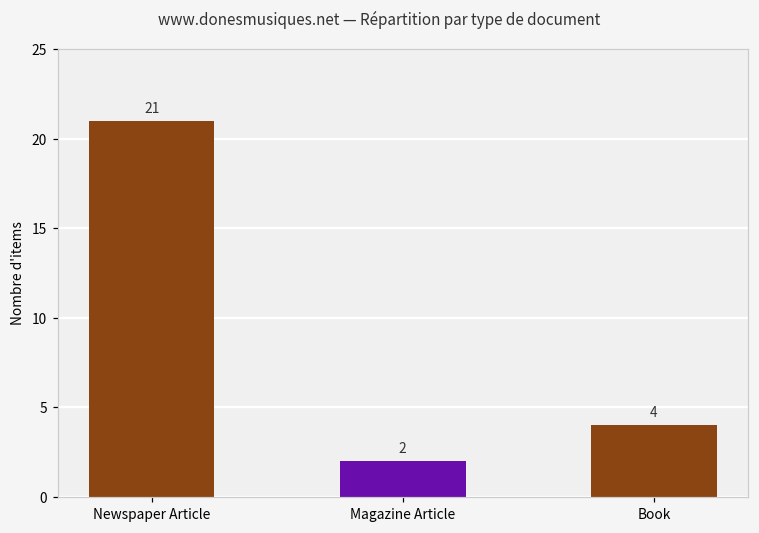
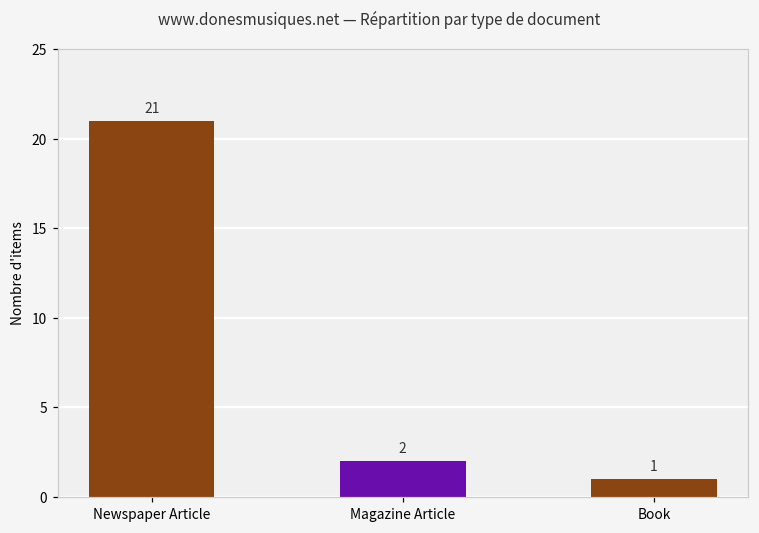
  {
    "Newspaper Article": 21,
    "Magazine Article": 2,
-   "Book": 4
+   "Book": 1
  }
